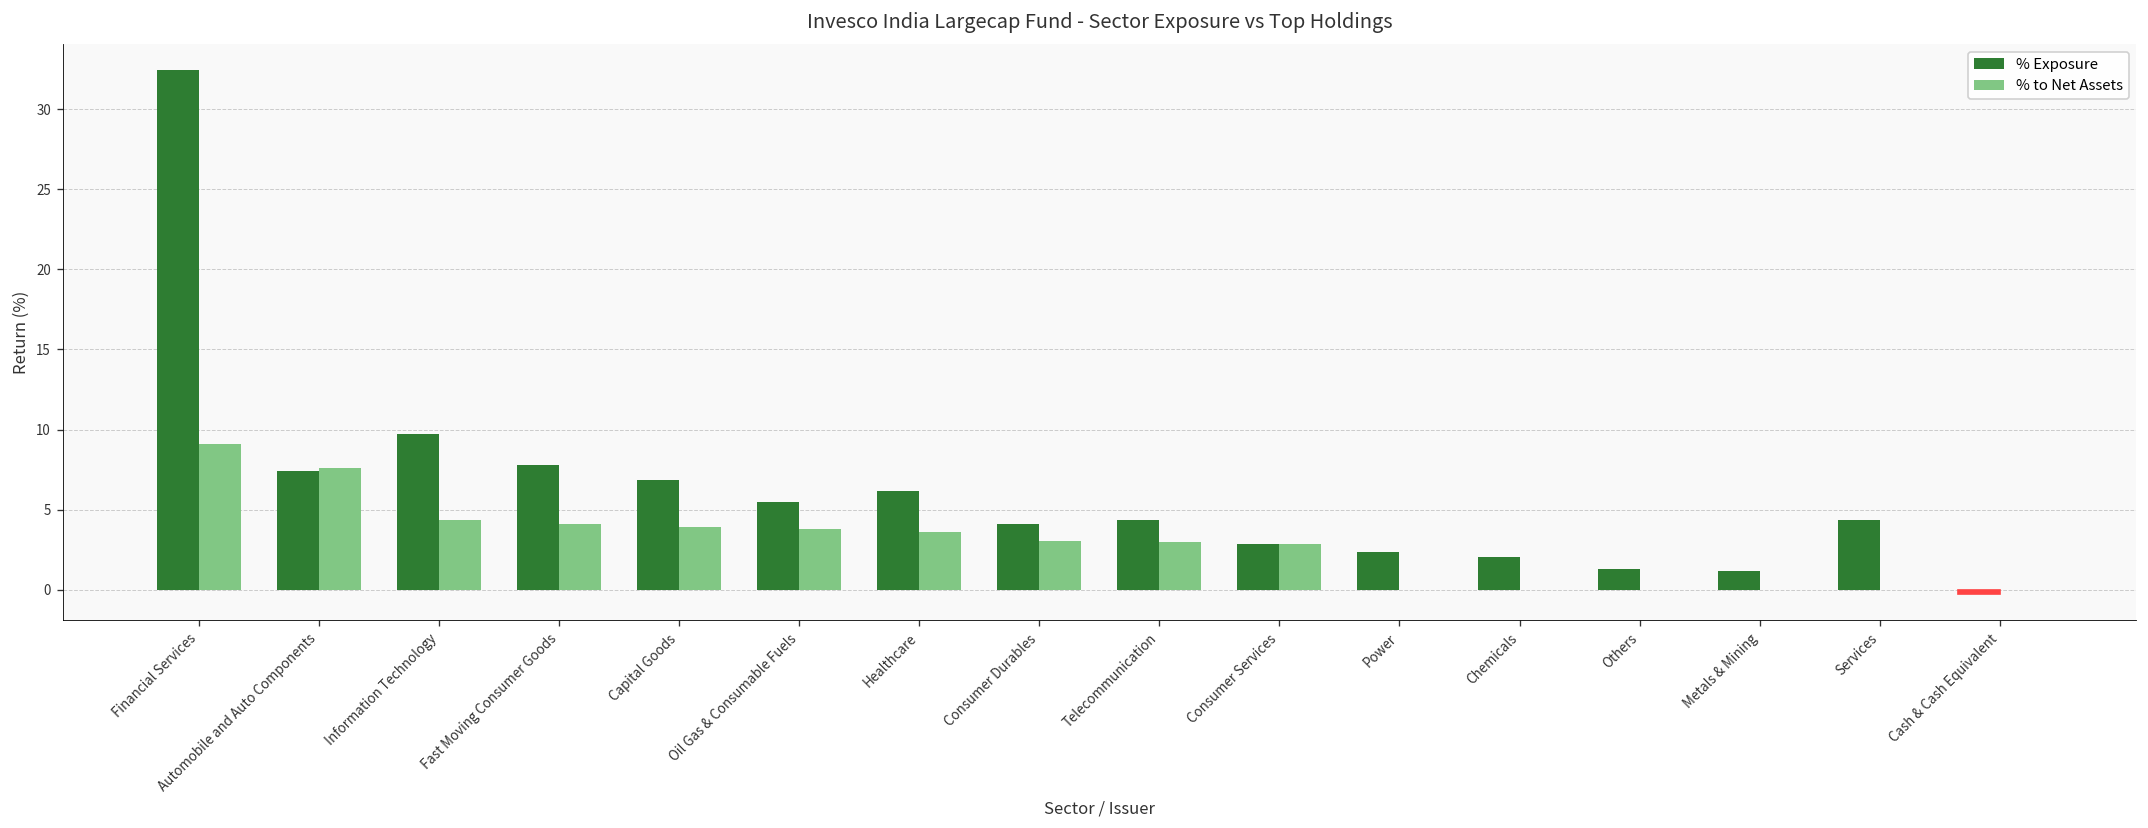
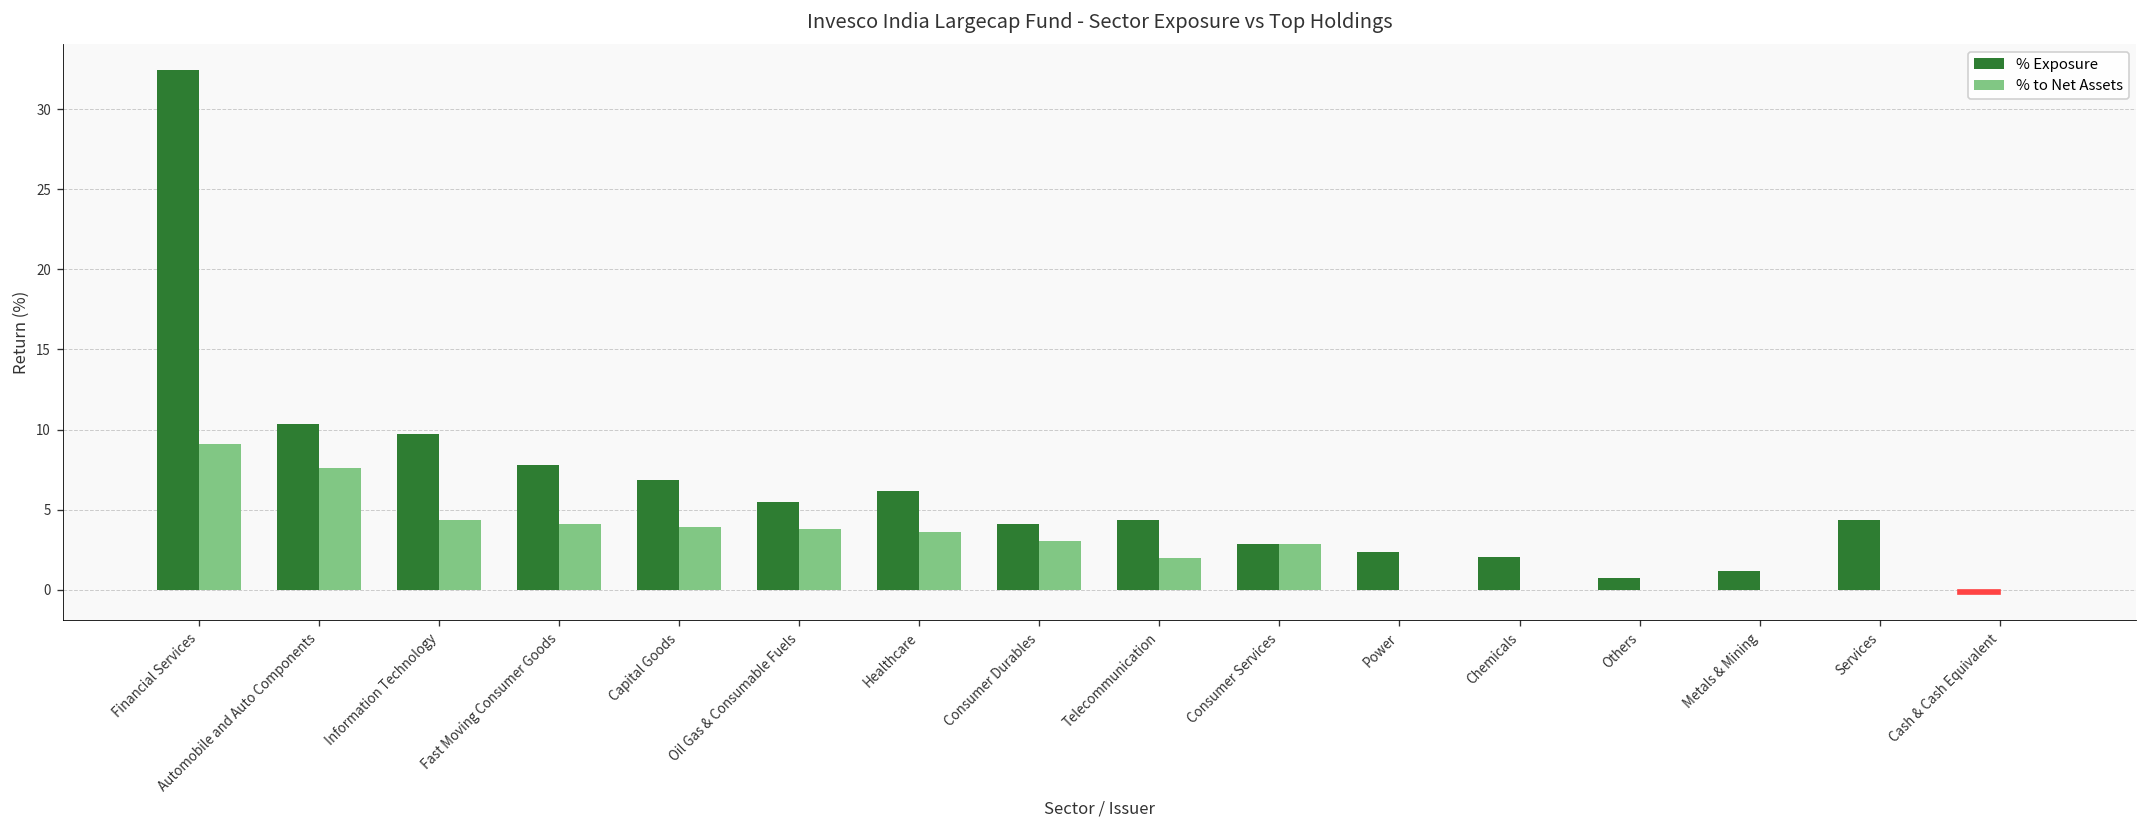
  {
    "% Exposure": {
      "Financial Services": 32.4,
-     "Automobile and Auto Components": 7.4,
+     "Automobile and Auto Components": 10.3,
      "Information Technology": 9.7,
      "Fast Moving Consumer Goods": 7.8,
      "Capital Goods": 6.8,
      "Oil Gas & Consumable Fuels": 5.5,
      "Healthcare": 6.2,
      "Consumer Durables": 4.1,
      "Telecommunication": 4.4,
      "Consumer Services": 2.9,
      "Power": 2.4,
      "Chemicals": 2.0,
-     "Others": 1.3,
+     "Others": 0.7,
      "Metals & Mining": 1.2,
      "Services": 4.4,
      "Cash & Cash Equivalent": -0.3
    },
    "% to Net Assets": {
      "Financial Services": 9.1,
      "Automobile and Auto Components": 7.6,
      "Information Technology": 4.4,
      "Fast Moving Consumer Goods": 4.1,
      "Capital Goods": 3.9,
      "Oil Gas & Consumable Fuels": 3.8,
      "Healthcare": 3.6,
      "Consumer Durables": 3.0,
-     "Telecommunication": 3.0,
+     "Telecommunication": 2.0,
      "Consumer Services": 2.9,
      "Power": 0.0,
      "Chemicals": 0.0,
      "Others": 0.0,
      "Metals & Mining": 0.0,
      "Services": 0.0,
      "Cash & Cash Equivalent": 0.0
    }
  }
